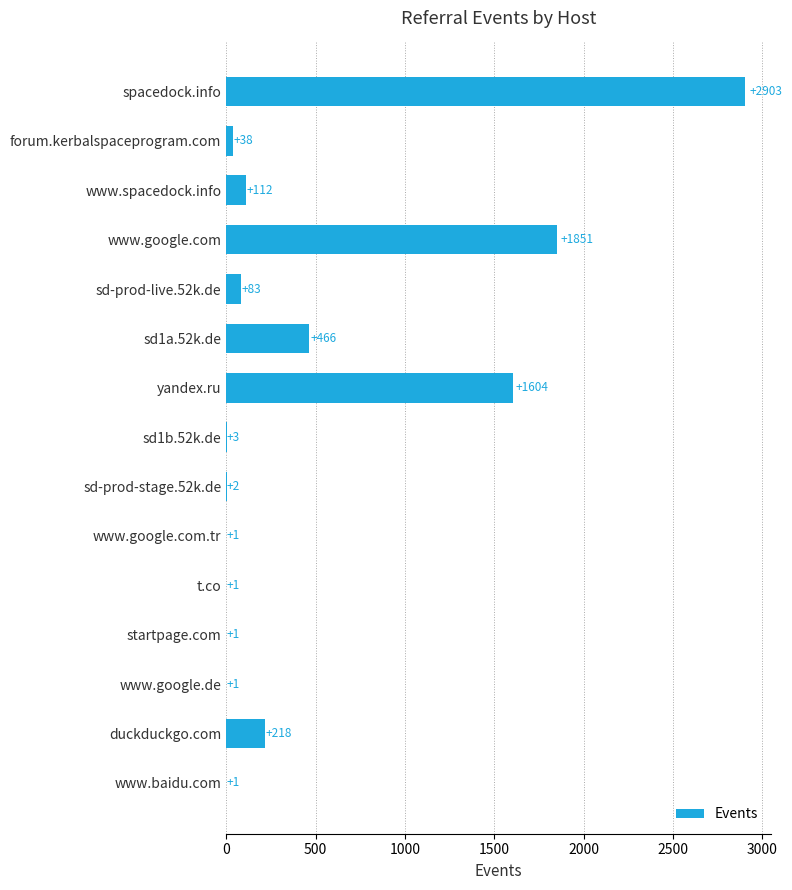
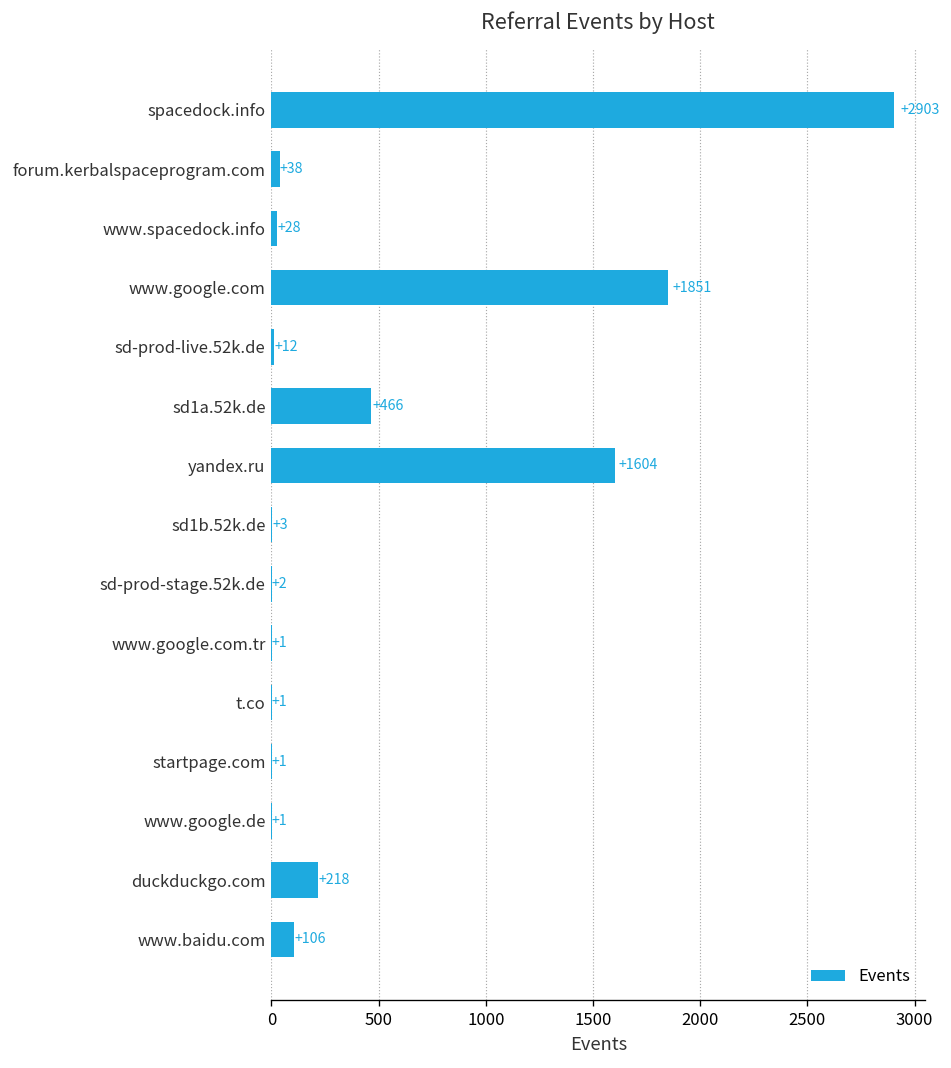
  {
    "spacedock.info": "+2903",
    "forum.kerbalspaceprogram.com": "+38",
-   "www.spacedock.info": "+112",
+   "www.spacedock.info": "+28",
    "www.google.com": "+1851",
-   "sd-prod-live.52k.de": "+83",
+   "sd-prod-live.52k.de": "+12",
    "sd1a.52k.de": "+466",
    "yandex.ru": "+1604",
    "sd1b.52k.de": "+3",
    "sd-prod-stage.52k.de": "+2",
    "www.google.com.tr": "+1",
    "t.co": "+1",
    "startpage.com": "+1",
    "www.google.de": "+1",
    "duckduckgo.com": "+218",
-   "www.baidu.com": "+1"
+   "www.baidu.com": "+106"
  }
